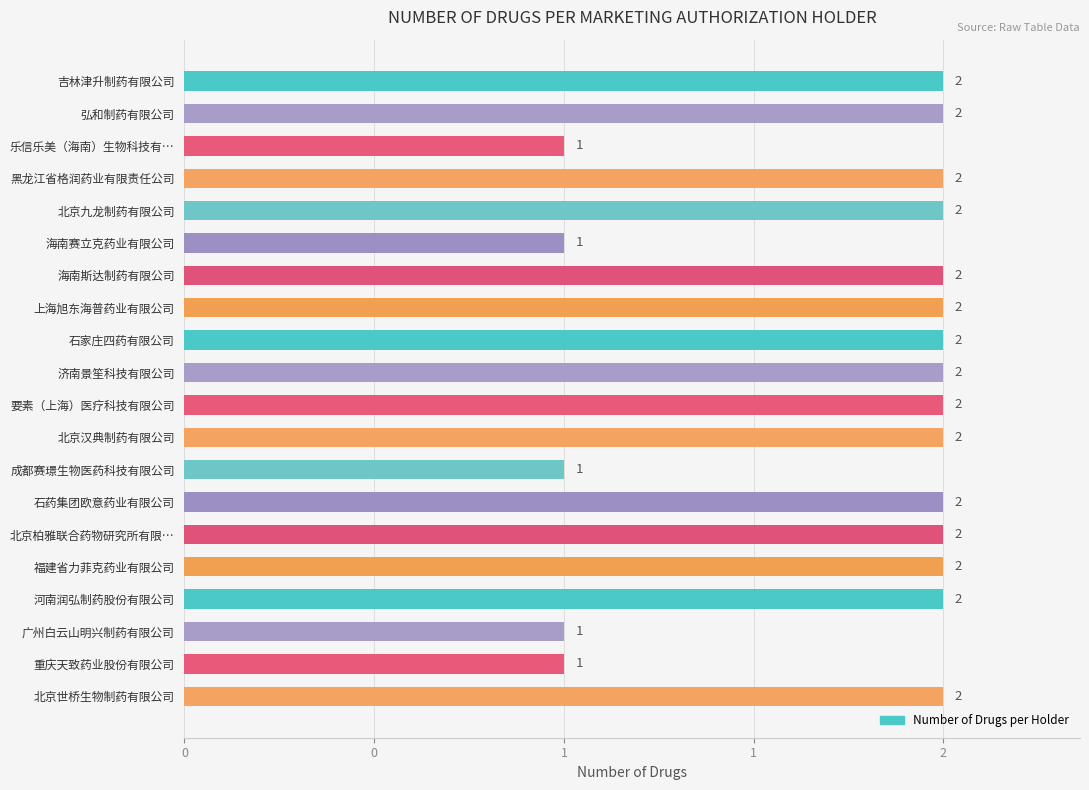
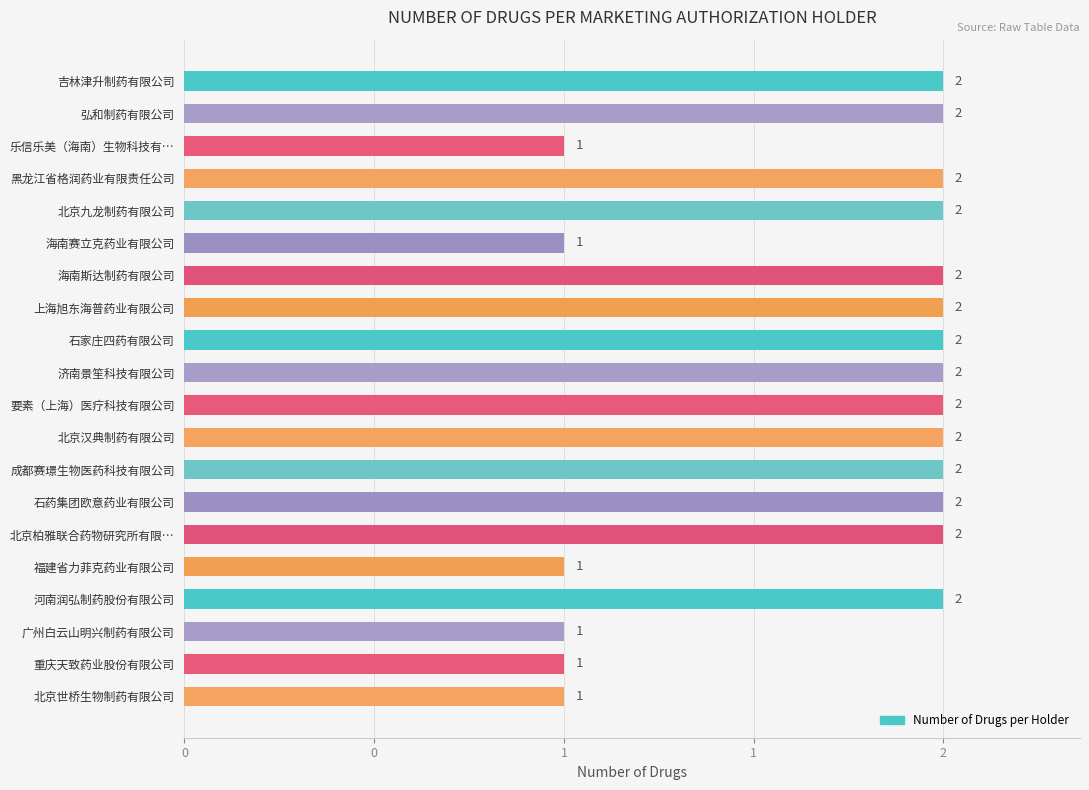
  {
    "吉林津升制药有限公司": 2,
    "弘和制药有限公司": 2,
    "乐信乐美（海南）生物科技有…": 1,
    "黑龙江省格润药业有限责任公司": 2,
    "北京九龙制药有限公司": 2,
    "海南赛立克药业有限公司": 1,
    "海南斯达制药有限公司": 2,
    "上海旭东海普药业有限公司": 2,
    "石家庄四药有限公司": 2,
    "济南景笙科技有限公司": 2,
    "要素（上海）医疗科技有限公司": 2,
    "北京汉典制药有限公司": 2,
-   "成都赛璟生物医药科技有限公司": 1,
+   "成都赛璟生物医药科技有限公司": 2,
    "石药集团欧意药业有限公司": 2,
    "北京柏雅联合药物研究所有限…": 2,
-   "福建省力菲克药业有限公司": 2,
+   "福建省力菲克药业有限公司": 1,
    "河南润弘制药股份有限公司": 2,
    "广州白云山明兴制药有限公司": 1,
    "重庆天致药业股份有限公司": 1,
-   "北京世桥生物制药有限公司": 2
+   "北京世桥生物制药有限公司": 1
  }
